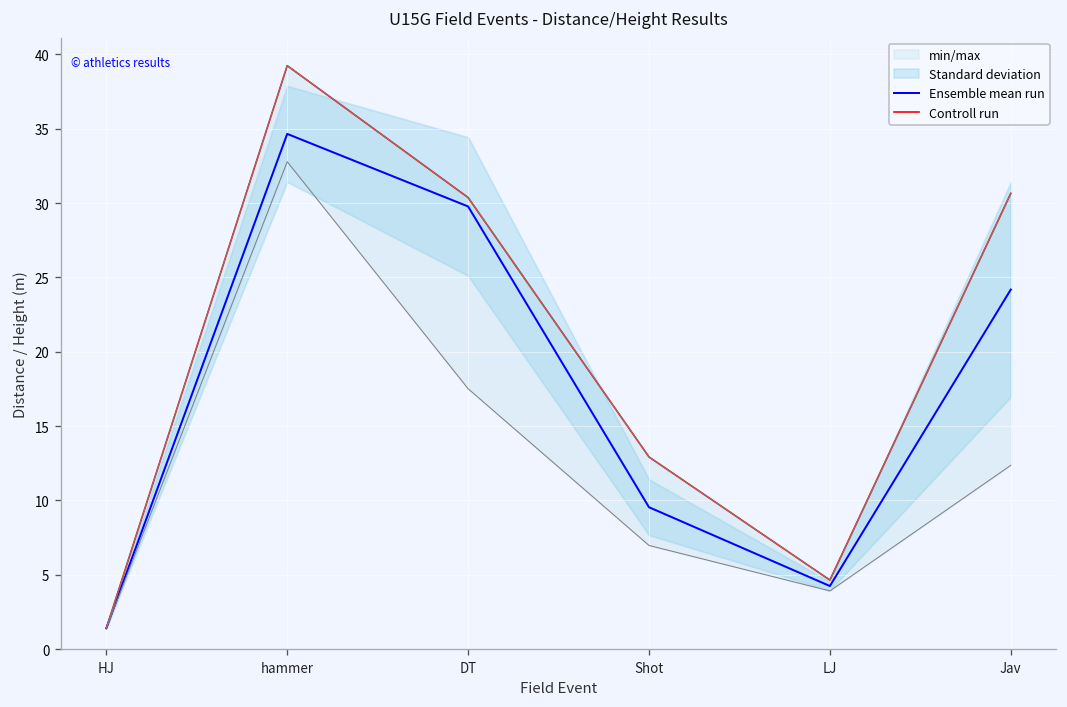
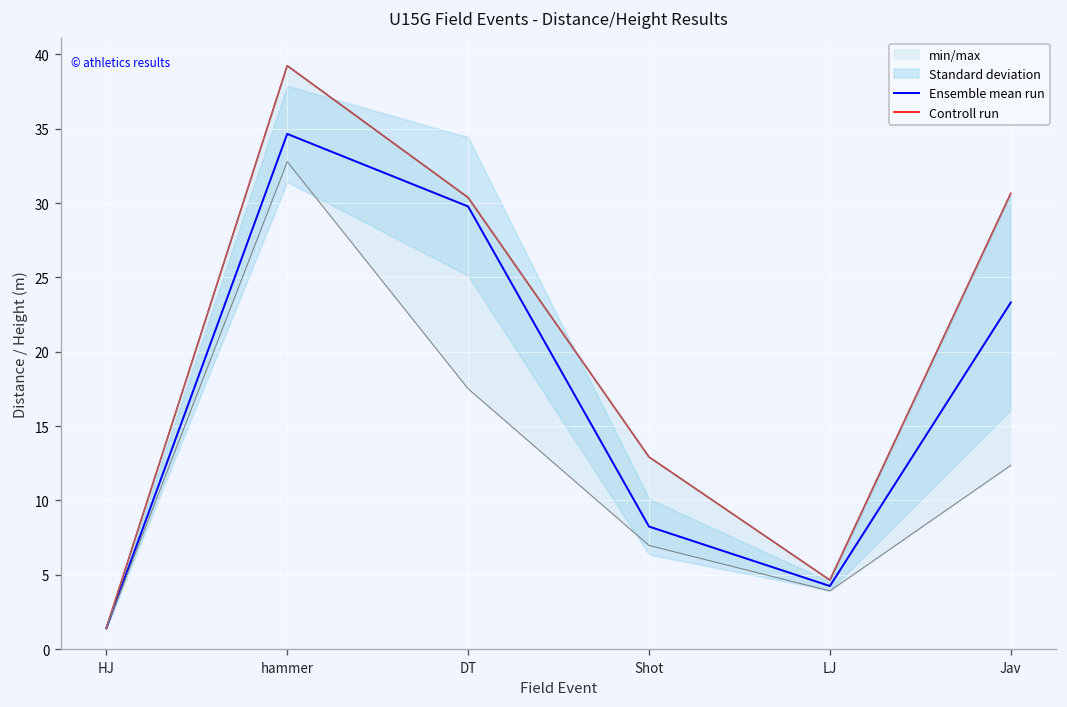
  {
    "Ensemble mean run": {
      "hammer": 34.7,
      "DT": 29.8,
-     "Shot": 9.5,
+     "Shot": 8.2,
      "LJ": 4.2,
-     "Jav": 24.2
+     "Jav": 23.3
    }
  }
